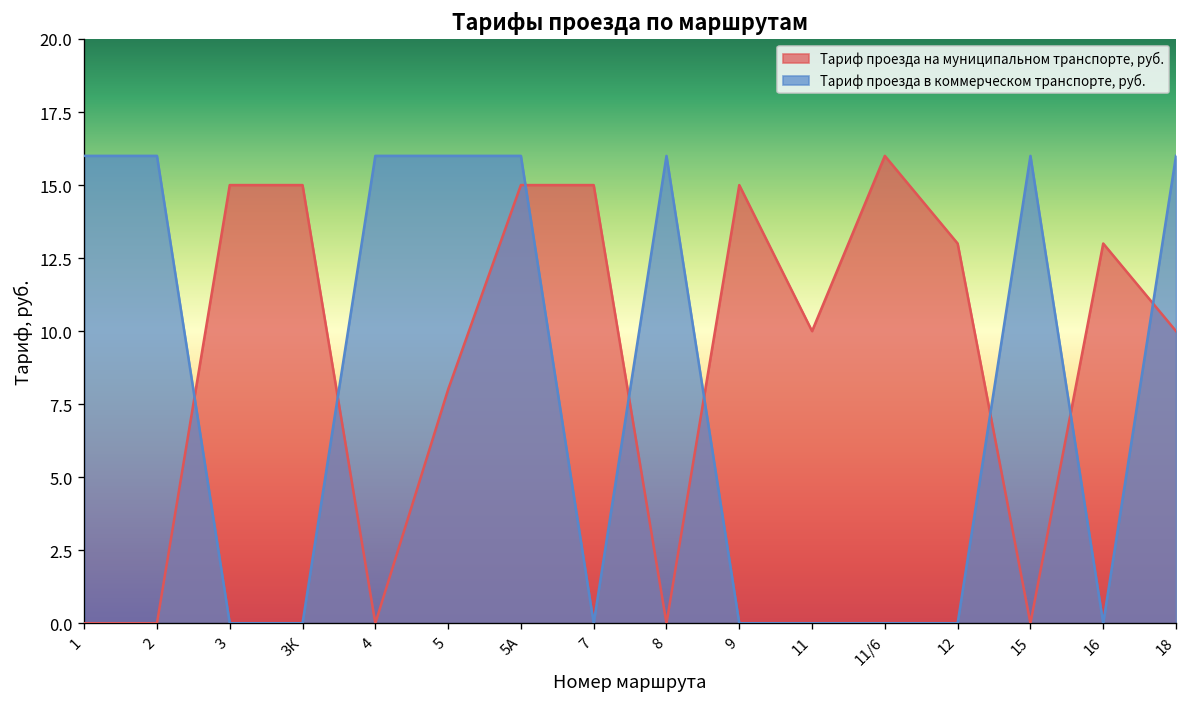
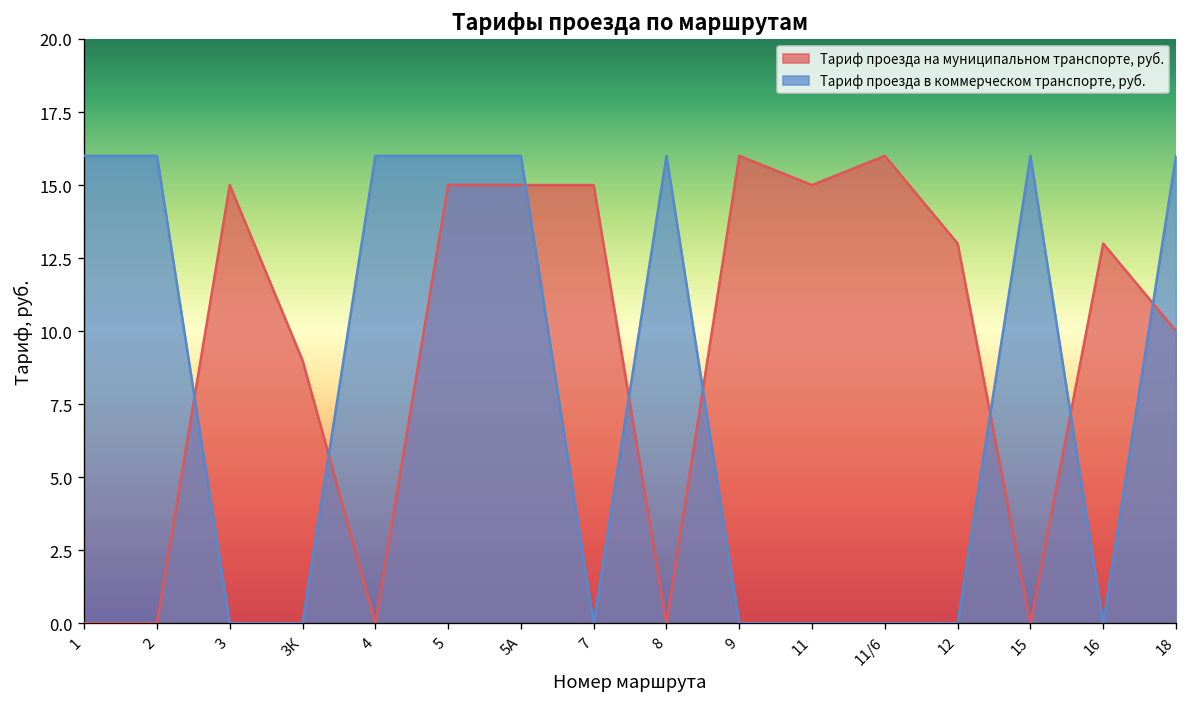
  {
    "Тариф проезда на муниципальном транспорте, руб.": {
      "1": 0,
      "2": 0,
      "3": 15,
-     "3К": 15,
+     "3К": 9,
      "4": 0,
-     "5": 8,
+     "5": 15,
      "5А": 15,
      "7": 15,
      "8": 0,
-     "9": 15,
-     "11": 10,
+     "9": 16,
+     "11": 15,
      "11/6": 16,
      "12": 13,
      "15": 0,
      "16": 13,
      "18": 10
    },
    "Тариф проезда в коммерческом транспорте, руб.": {
      "1": 16,
      "2": 16,
      "3": 0,
      "3К": 0,
      "4": 16,
      "5": 16,
      "5А": 16,
      "7": 0,
      "8": 16,
      "9": 0,
      "11": 0,
      "11/6": 0,
      "12": 0,
      "15": 16,
      "16": 0,
      "18": 16
    }
  }
